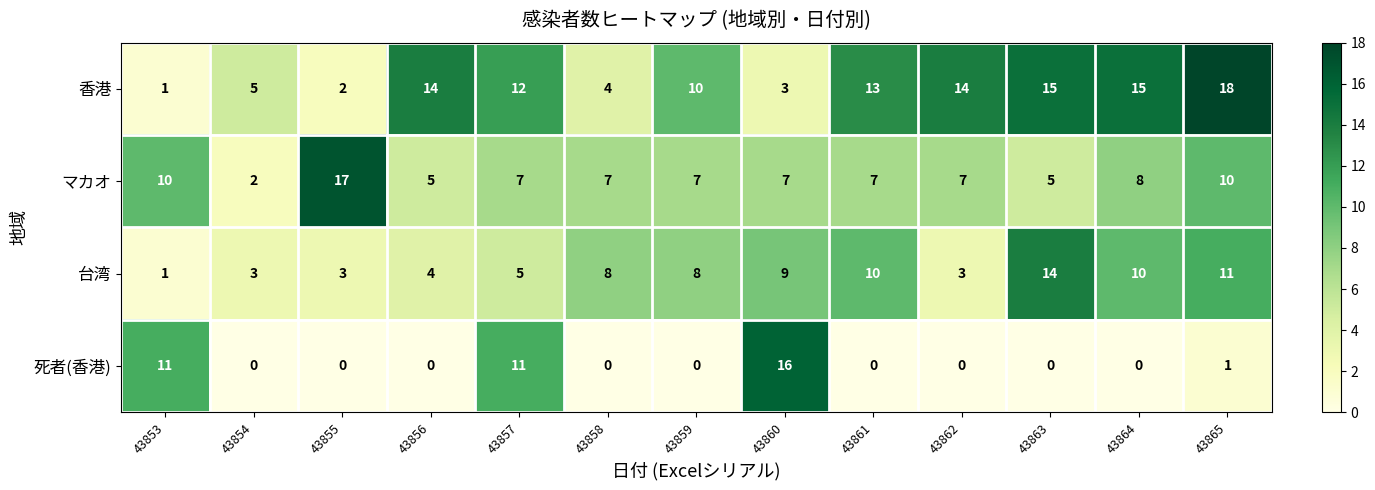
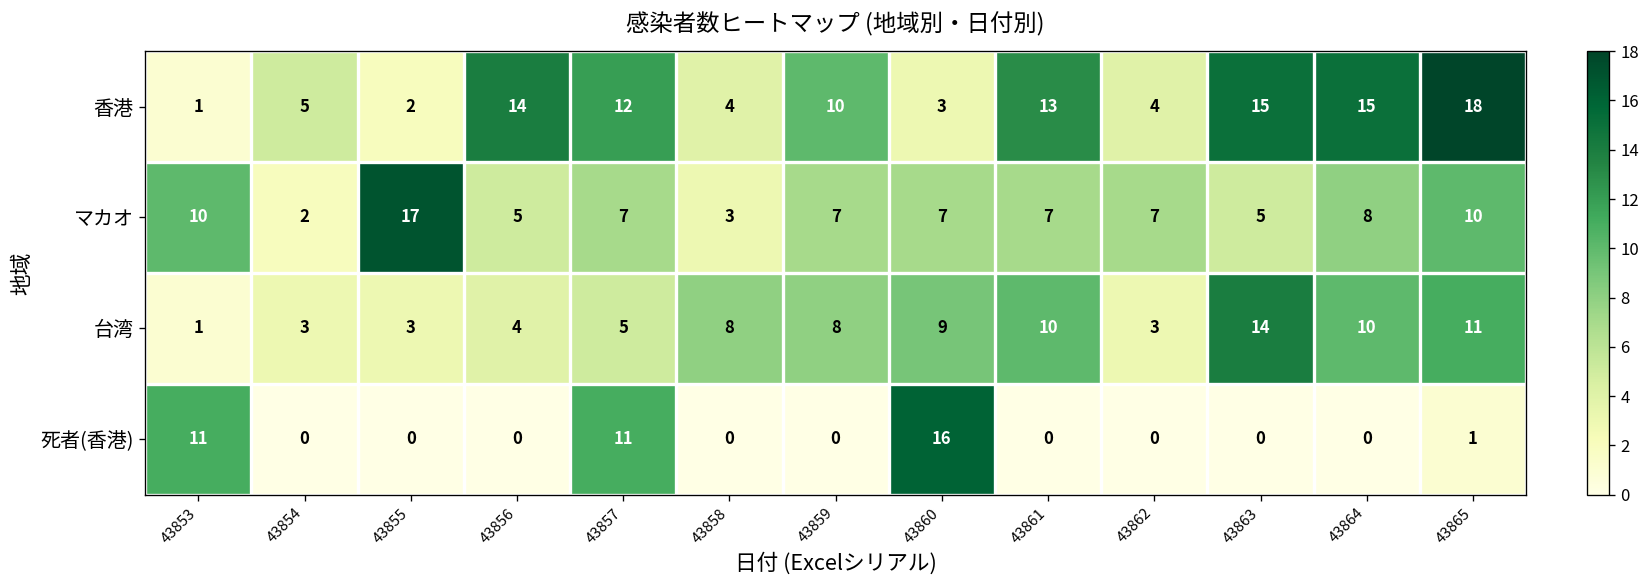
  {
    "香港": {
      "43853": 1,
      "43854": 5,
      "43855": 2,
      "43856": 14,
      "43857": 12,
      "43858": 4,
      "43859": 10,
      "43860": 3,
      "43861": 13,
-     "43862": 14,
+     "43862": 4,
      "43863": 15,
      "43864": 15,
      "43865": 18
    },
    "マカオ": {
      "43853": 10,
      "43854": 2,
      "43855": 17,
      "43856": 5,
      "43857": 7,
-     "43858": 7,
+     "43858": 3,
      "43859": 7,
      "43860": 7,
      "43861": 7,
      "43862": 7,
      "43863": 5,
      "43864": 8,
      "43865": 10
    },
    "台湾": {
      "43853": 1,
      "43854": 3,
      "43855": 3,
      "43856": 4,
      "43857": 5,
      "43858": 8,
      "43859": 8,
      "43860": 9,
      "43861": 10,
      "43862": 3,
      "43863": 14,
      "43864": 10,
      "43865": 11
    },
    "死者(香港)": {
      "43853": 11,
      "43854": 0,
      "43855": 0,
      "43856": 0,
      "43857": 11,
      "43858": 0,
      "43859": 0,
      "43860": 16,
      "43861": 0,
      "43862": 0,
      "43863": 0,
      "43864": 0,
      "43865": 1
    }
  }
